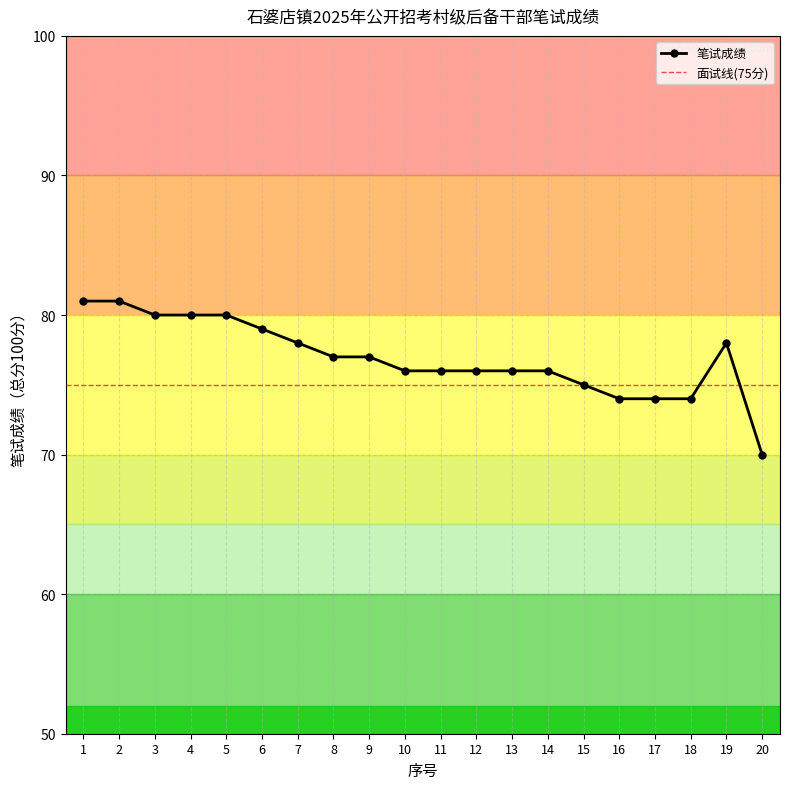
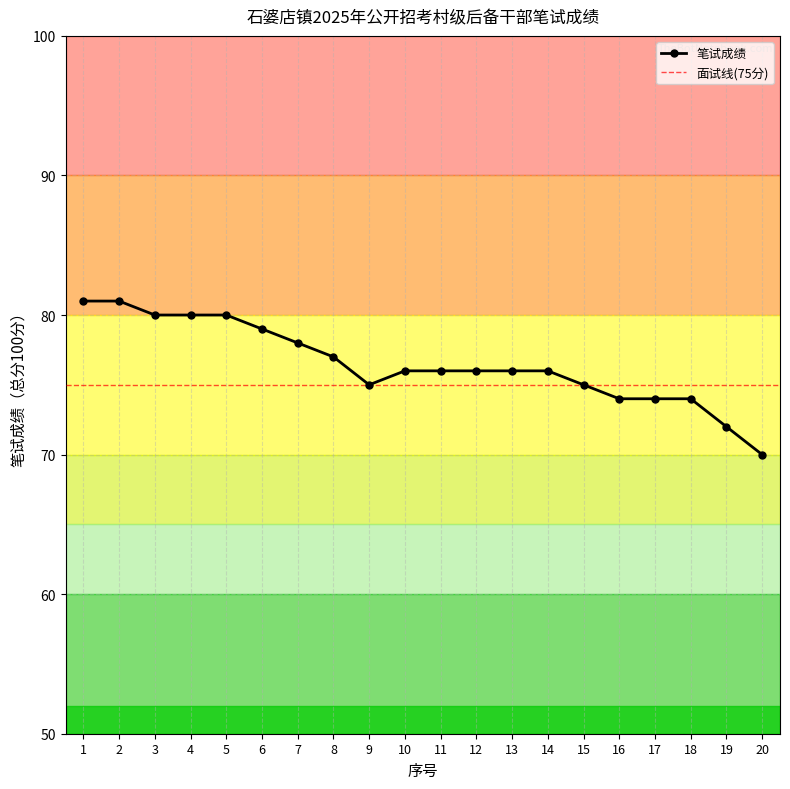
  {
    "1": 81,
    "2": 81,
    "3": 80,
    "4": 80,
    "5": 80,
    "6": 79,
    "7": 78,
    "8": 77,
-   "9": 77,
+   "9": 75,
    "10": 76,
    "11": 76,
    "12": 76,
    "13": 76,
    "14": 76,
    "15": 75,
    "16": 74,
    "17": 74,
    "18": 74,
-   "19": 78,
+   "19": 72,
    "20": 70
  }
